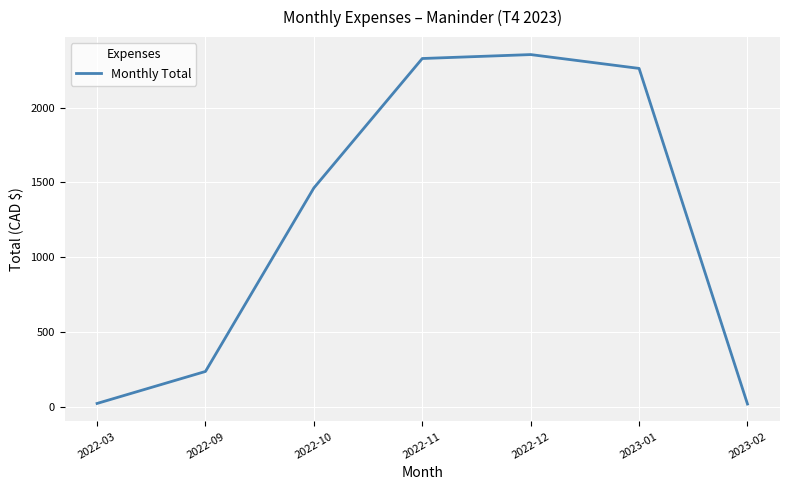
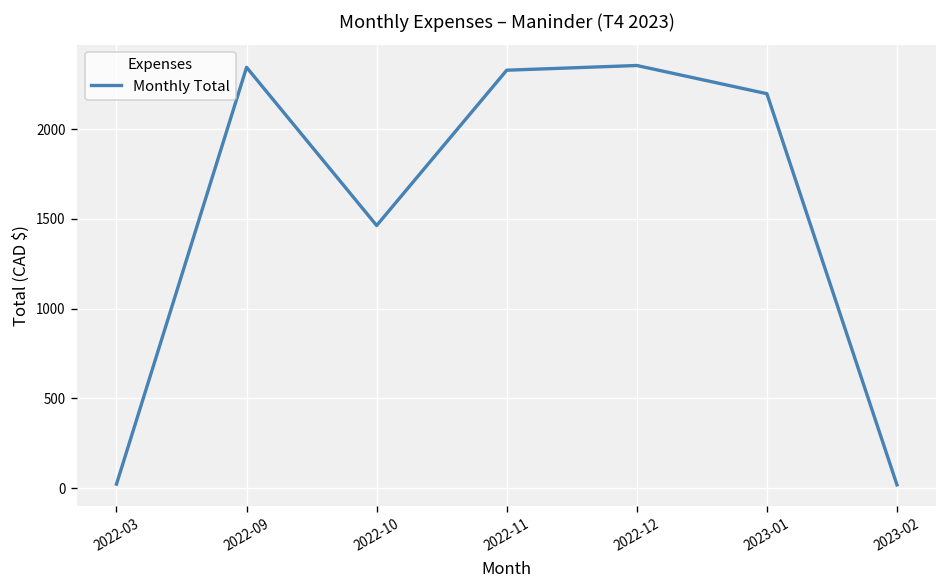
  {
    "2022-03": 20,
-   "2022-09": 240,
+   "2022-09": 2340,
    "2022-10": 1460,
    "2022-11": 2330,
    "2022-12": 2350,
-   "2023-01": 2260,
+   "2023-01": 2200,
    "2023-02": 20
  }
